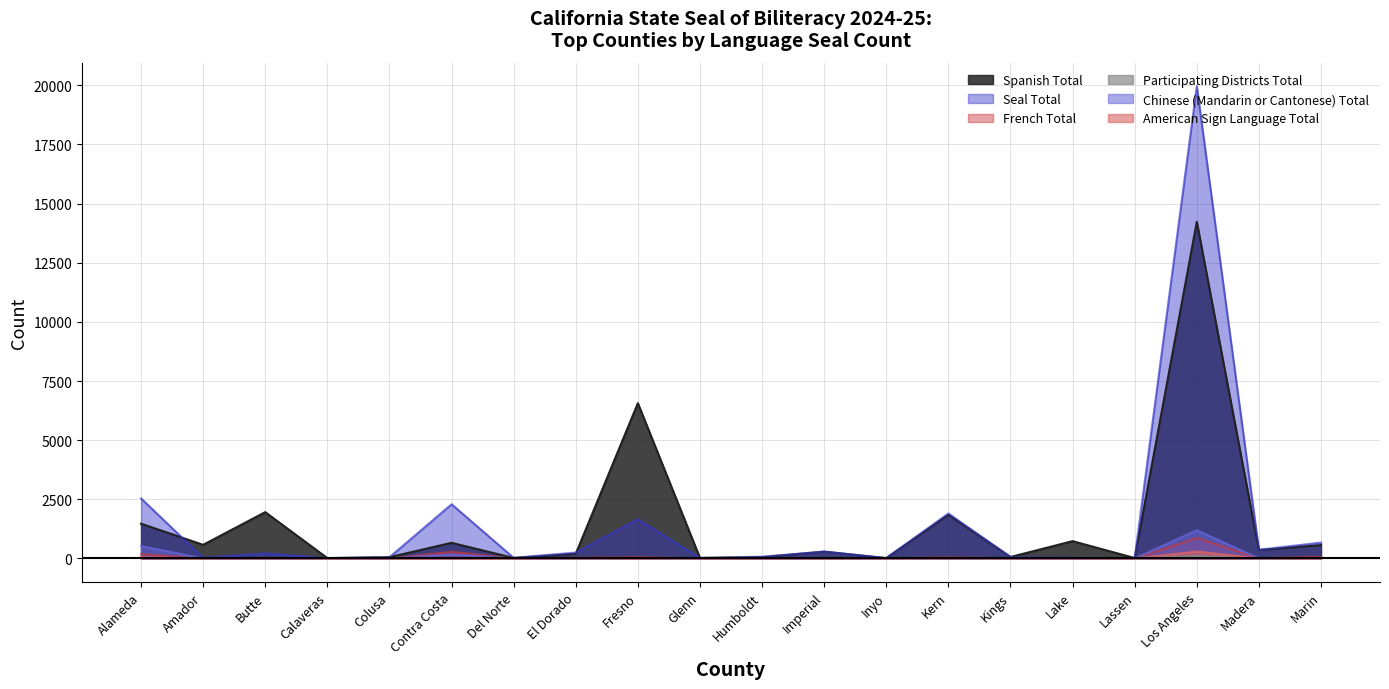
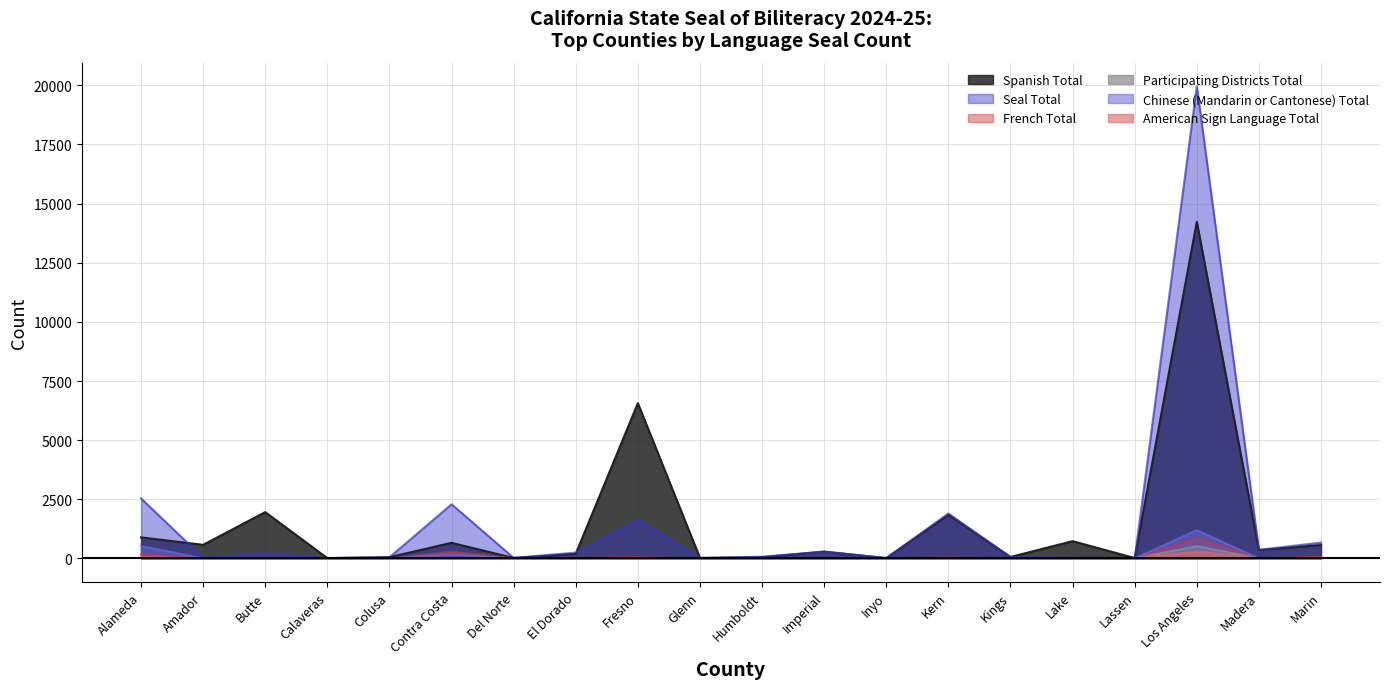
  {
    "Spanish Total": {
-     "Alameda": 1500,
+     "Alameda": 900,
      "Amador": 600,
      "Butte": 2000,
      "Contra Costa": 700,
      "Fresno": 6600,
      "Lake": 700,
      "Los Angeles": 14200
    },
    "Participating Districts Total": {
-     "Los Angeles": 100
+     "Los Angeles": 500
    }
  }
